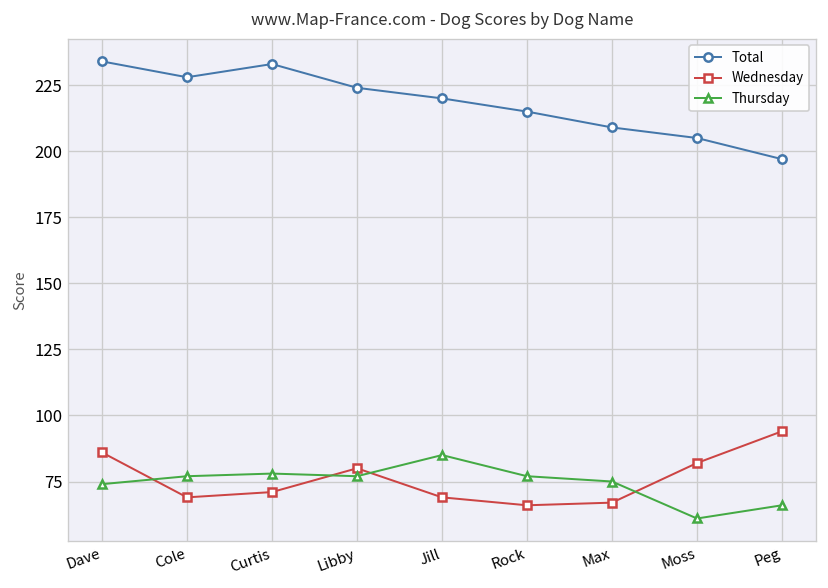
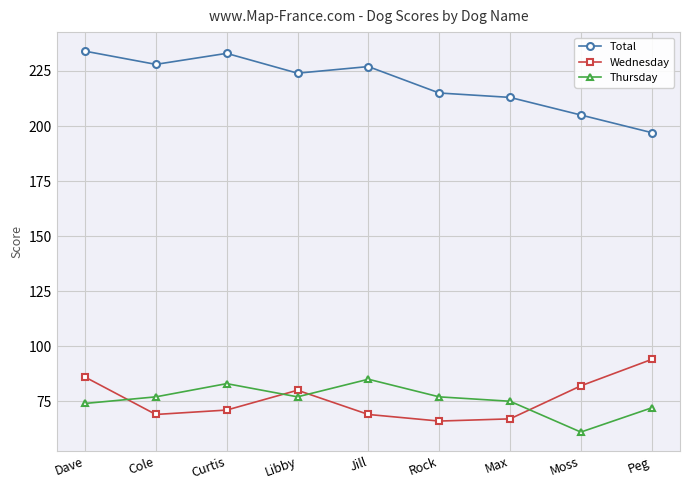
  {
    "Total": {
      "Dave": 234,
      "Cole": 228,
      "Curtis": 233,
      "Libby": 224,
-     "Jill": 220,
+     "Jill": 227,
      "Rock": 215,
-     "Max": 209,
+     "Max": 213,
      "Moss": 205,
      "Peg": 197
    },
    "Wednesday": {
      "Dave": 86,
      "Cole": 69,
      "Curtis": 71,
      "Libby": 80,
      "Jill": 69,
      "Rock": 66,
      "Max": 67,
      "Moss": 82,
      "Peg": 94
    },
    "Thursday": {
      "Dave": 74,
      "Cole": 77,
-     "Curtis": 78,
+     "Curtis": 83,
      "Libby": 77,
      "Jill": 85,
      "Rock": 77,
      "Max": 75,
      "Moss": 61,
-     "Peg": 66
+     "Peg": 72
    }
  }
